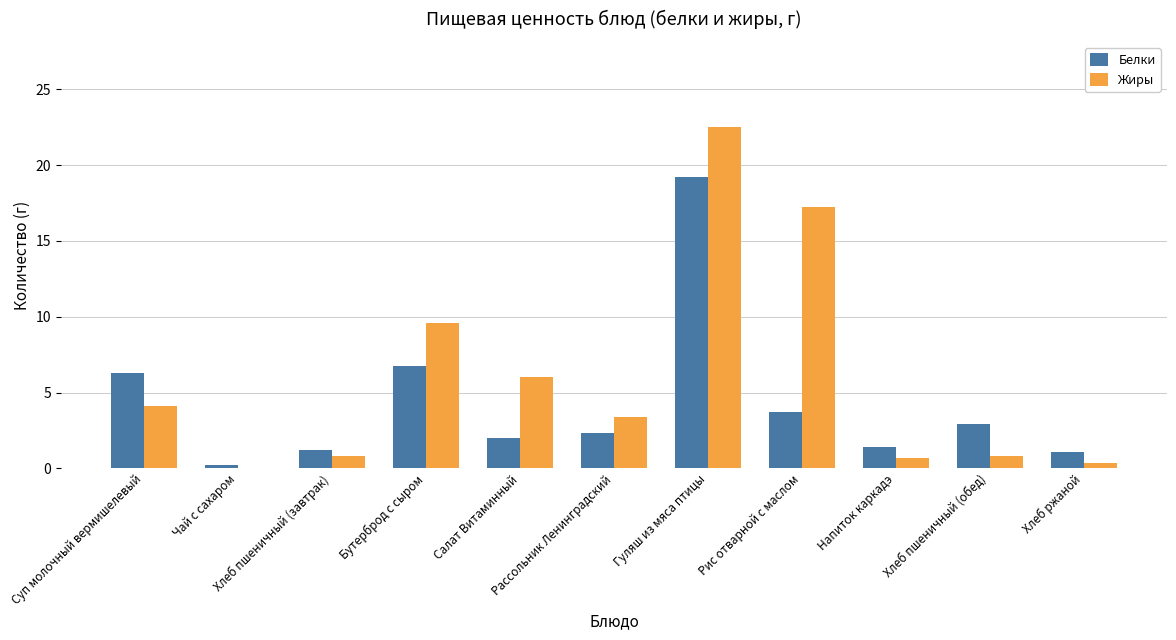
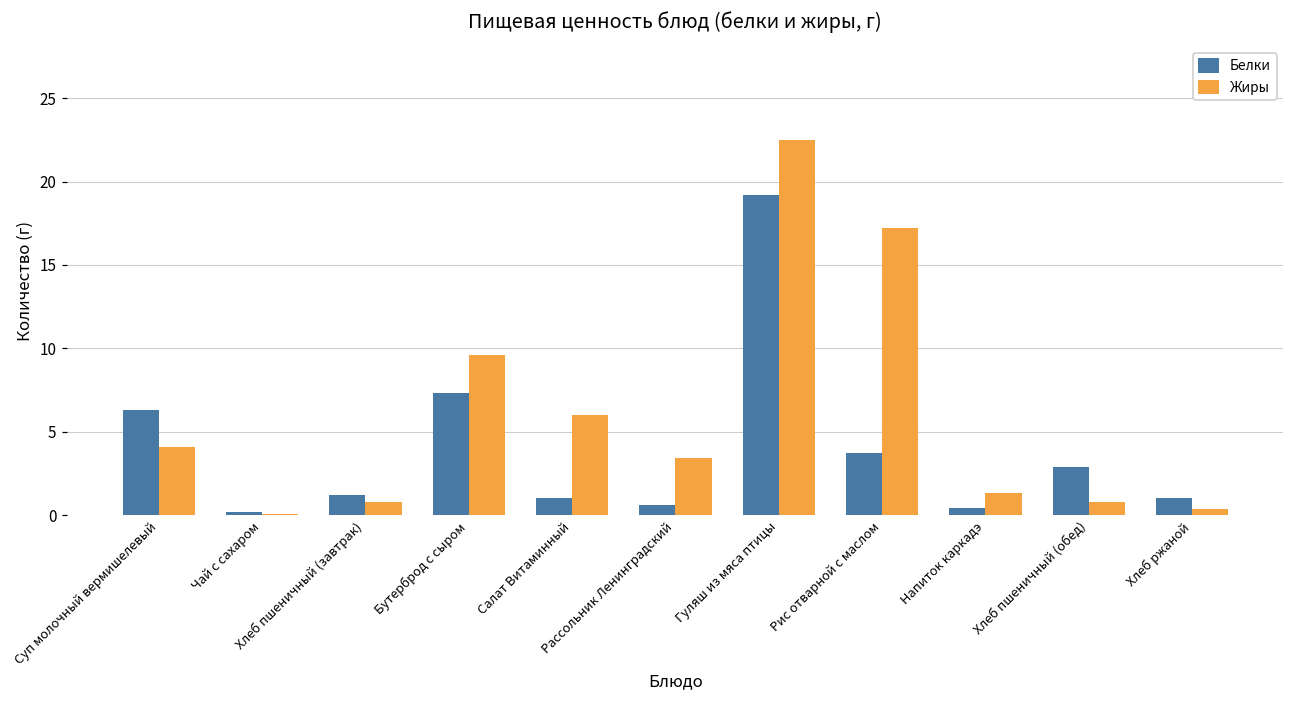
  {
    "Белки": {
      "Суп молочный вермишелевый": 6.3,
      "Чай с сахаром": 0.2,
      "Хлеб пшеничный (завтрак)": 1.2,
-     "Бутерброд с сыром": 6.8,
-     "Салат Витаминный": 2,
-     "Рассольник Ленинградский": 2.3,
+     "Бутерброд с сыром": 7.3,
+     "Салат Витаминный": 1,
+     "Рассольник Ленинградский": 0.6,
      "Гуляш из мяса птицы": 19.2,
      "Рис отварной с маслом": 3.7,
-     "Напиток каркадэ": 1.4,
+     "Напиток каркадэ": 0.4,
      "Хлеб пшеничный (обед)": 2.9,
      "Хлеб ржаной": 1.1
    },
    "Жиры": {
      "Суп молочный вермишелевый": 4.1,
      "Хлеб пшеничный (завтрак)": 0.8,
      "Бутерброд с сыром": 9.6,
      "Салат Витаминный": 6.0,
      "Рассольник Ленинградский": 3.4,
      "Гуляш из мяса птицы": 22.5,
      "Рис отварной с маслом": 17.2,
-     "Напиток каркадэ": 0.7,
+     "Напиток каркадэ": 1.3,
      "Хлеб пшеничный (обед)": 0.8,
      "Хлеб ржаной": 0.4
    }
  }
